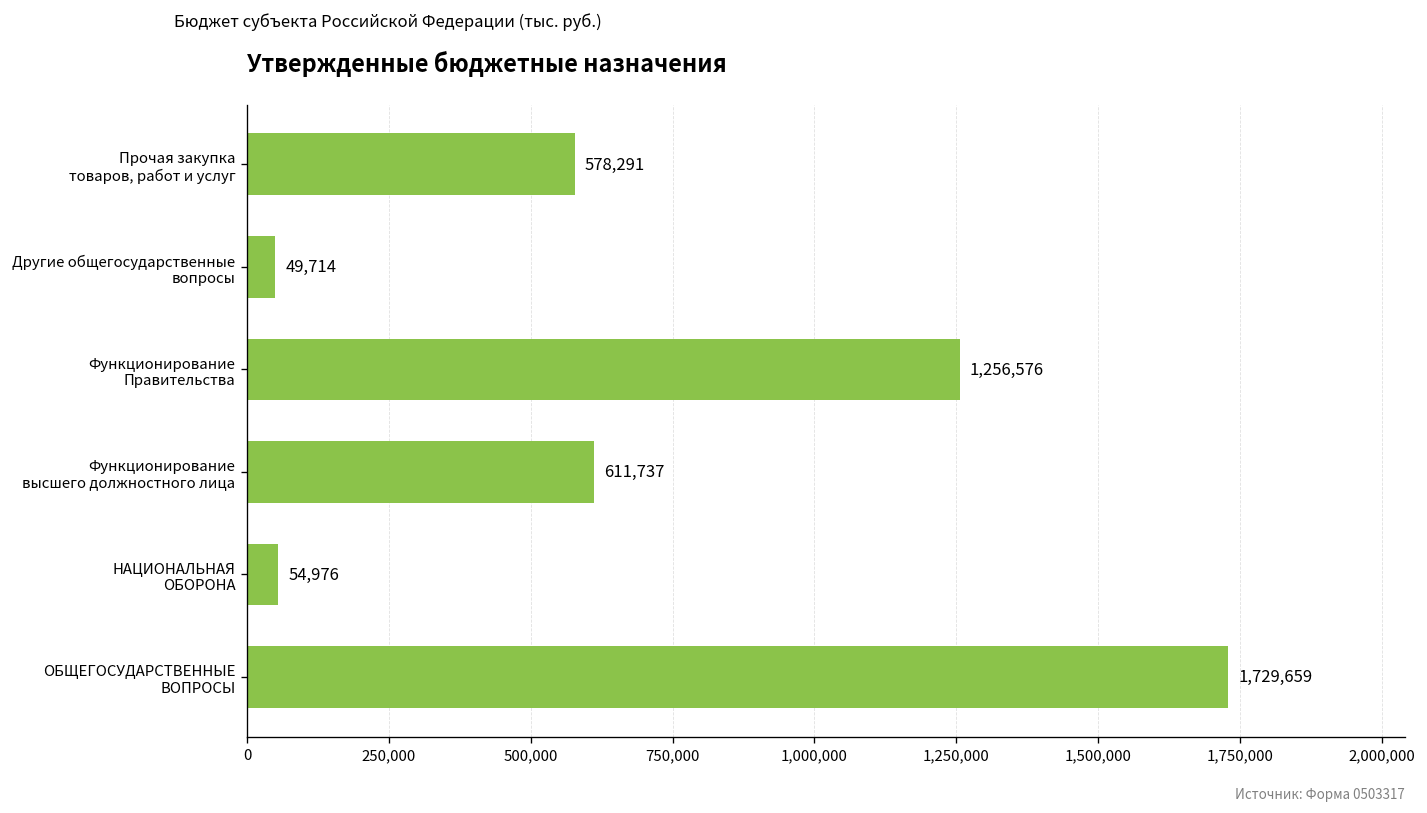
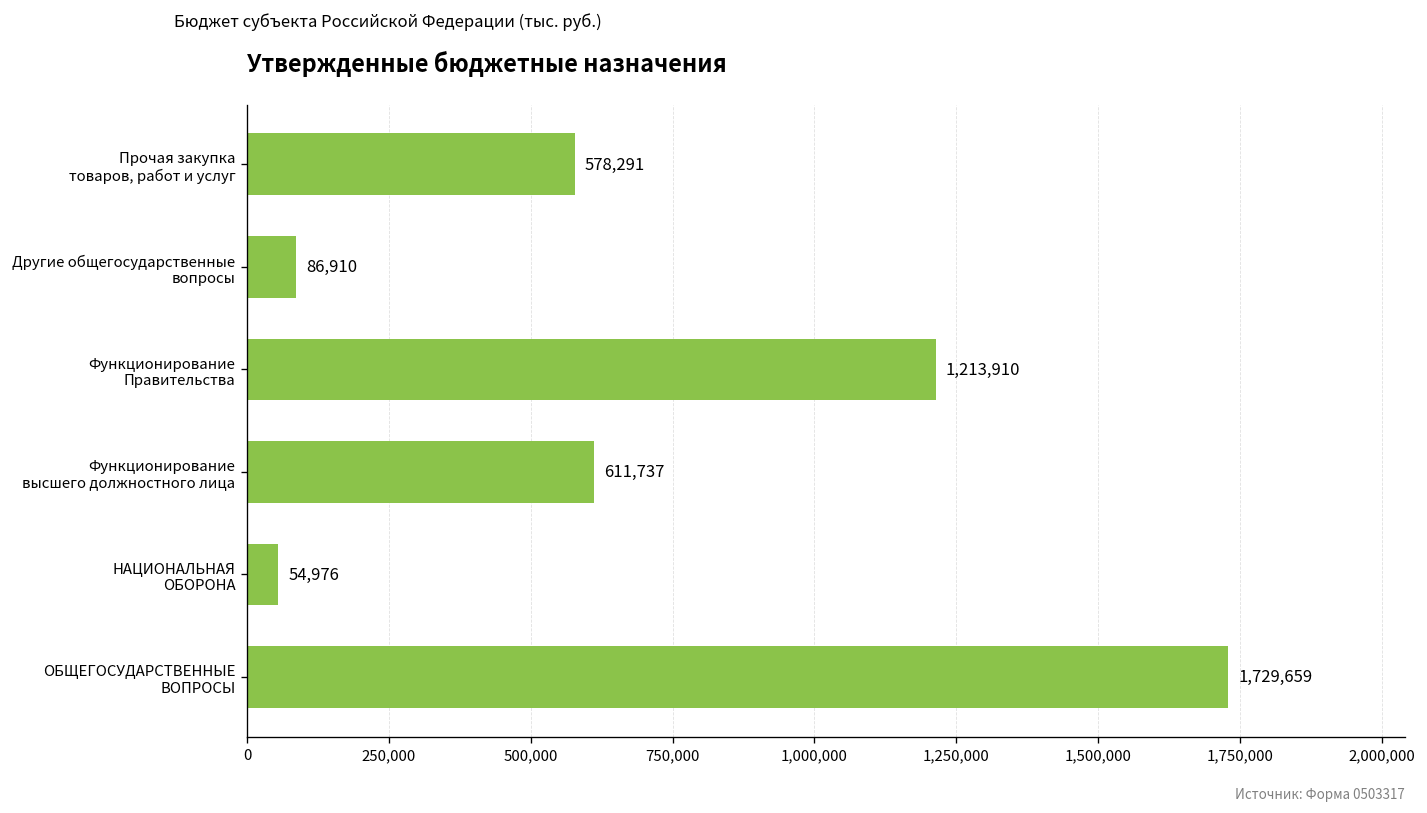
  {
    "Прочая закупка товаров, работ и услуг": "578,291",
-   "Другие общегосударственные вопросы": "49,714",
-   "Функционирование Правительства": "1,256,576",
+   "Другие общегосударственные вопросы": "86,910",
+   "Функционирование Правительства": "1,213,910",
    "Функционирование высшего должностного лица": "611,737",
    "НАЦИОНАЛЬНАЯ ОБОРОНА": "54,976",
    "ОБЩЕГОСУДАРСТВЕННЫЕ ВОПРОСЫ": "1,729,659"
  }
